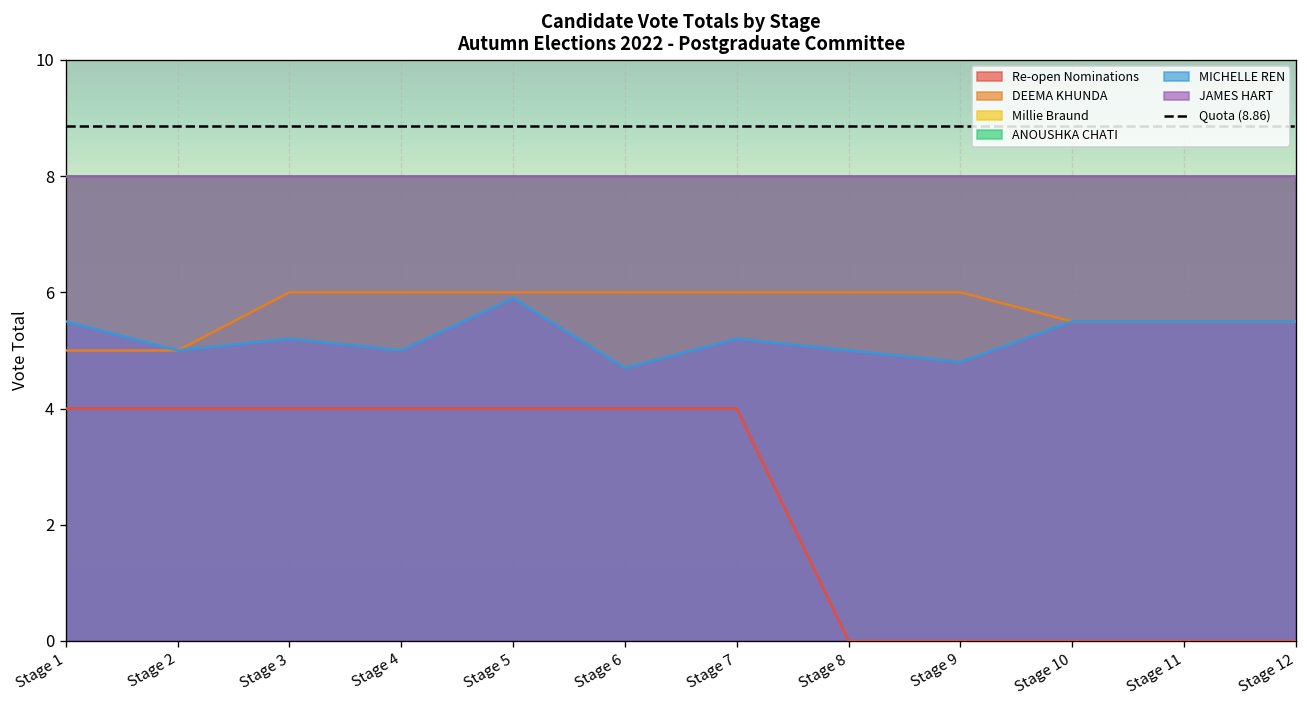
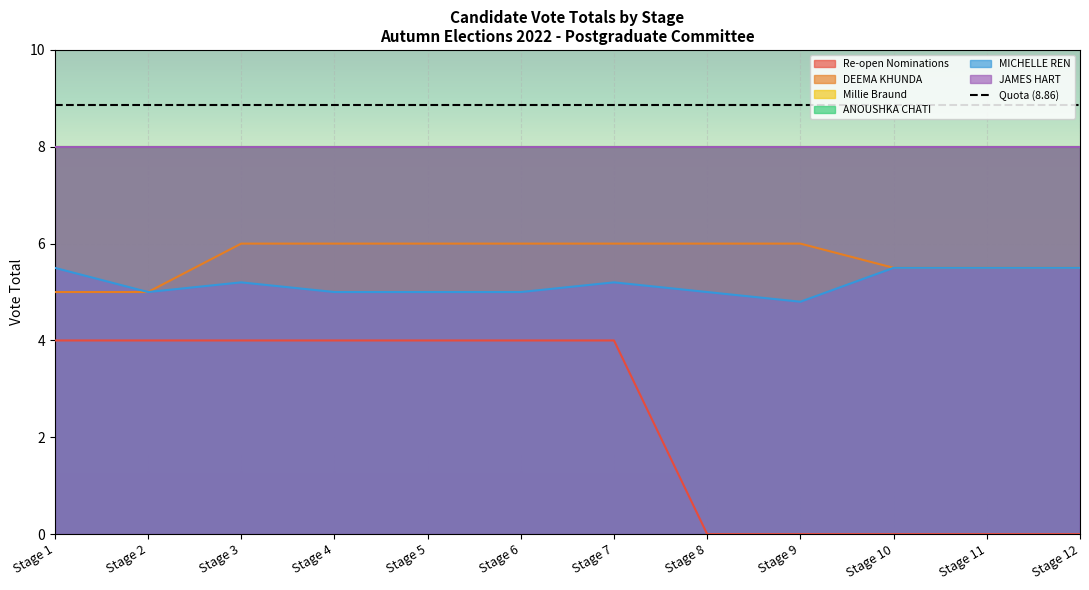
  {
    "JAMES HART": {
      "Stage 1": 8.0,
      "Stage 2": 8.0,
      "Stage 3": 8.0,
      "Stage 4": 8.0,
      "Stage 5": 8.0,
      "Stage 6": 8.0,
      "Stage 7": 8.0,
      "Stage 8": 8.0,
      "Stage 9": 8.0,
      "Stage 10": 8.0,
      "Stage 11": 8.0,
      "Stage 12": 8.0
    },
    "MICHELLE REN": {
      "Stage 1": 5.5,
      "Stage 3": 5.2,
      "Stage 4": 5.0,
-     "Stage 5": 5.9,
-     "Stage 6": 4.7,
+     "Stage 5": 5.0,
+     "Stage 6": 5.0,
      "Stage 7": 5.2,
      "Stage 8": 5.0,
      "Stage 9": 4.8
    }
  }
